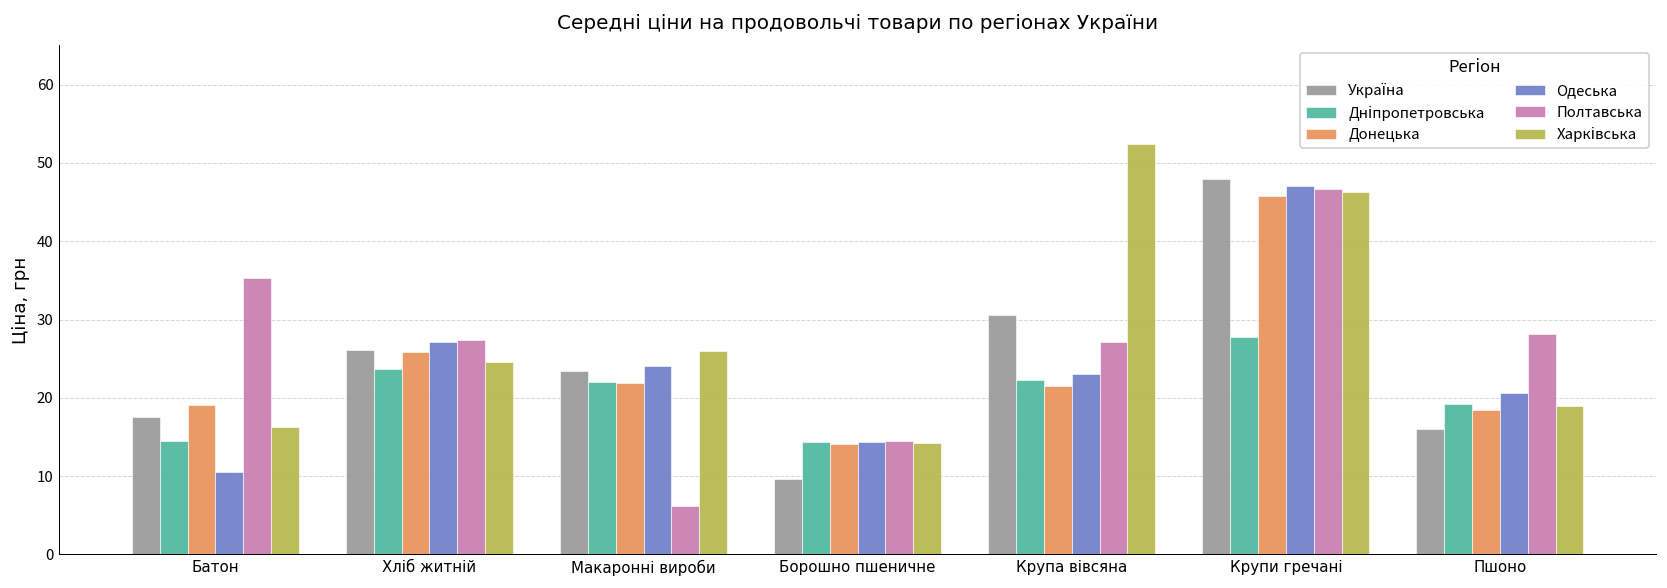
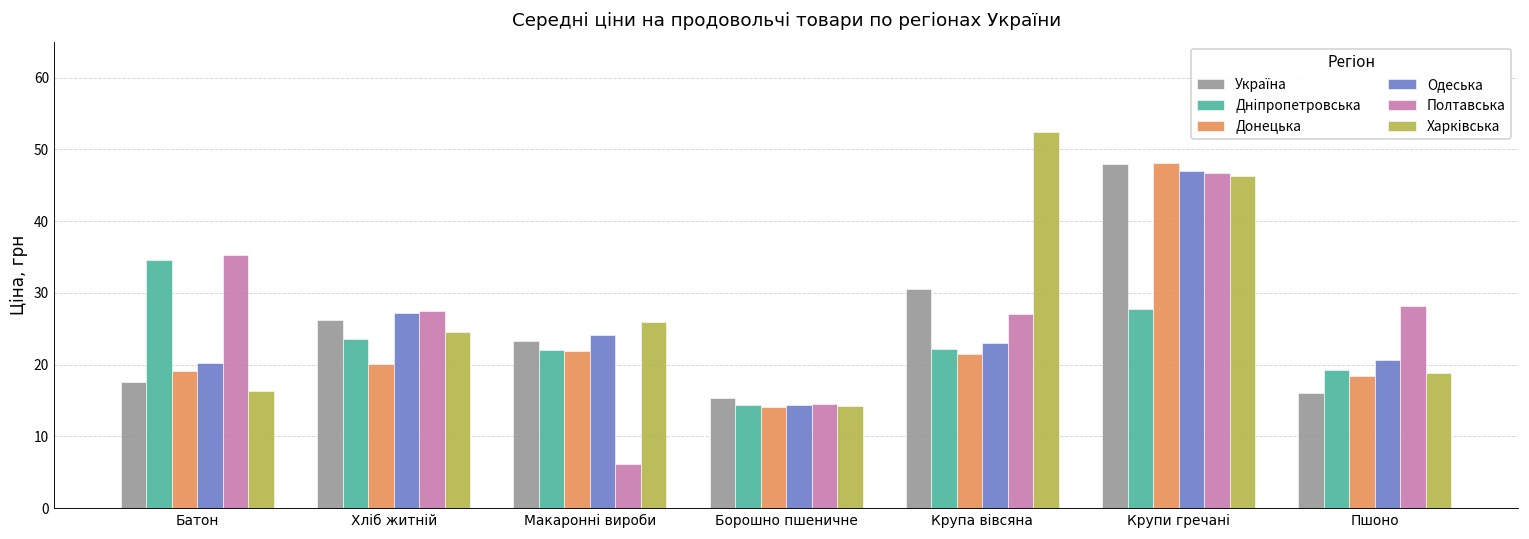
  {
    "Україна": {
      "Батон": 18,
      "Хліб житній": 26,
      "Макаронні вироби": 23,
-     "Борошно пшеничне": 10,
+     "Борошно пшеничне": 15,
      "Крупа вівсяна": 31,
      "Крупи гречані": 48,
      "Пшоно": 16
    },
    "Дніпропетровська": {
-     "Батон": 14,
+     "Батон": 35,
      "Хліб житній": 24,
      "Макаронні вироби": 22,
      "Борошно пшеничне": 14,
      "Крупа вівсяна": 22,
      "Крупи гречані": 28,
      "Пшоно": 19
    },
    "Донецька": {
      "Батон": 19,
-     "Хліб житній": 26,
+     "Хліб житній": 20,
      "Макаронні вироби": 22,
      "Борошно пшеничне": 14,
      "Крупа вівсяна": 21,
-     "Крупи гречані": 46,
+     "Крупи гречані": 48,
      "Пшоно": 18
    },
    "Одеська": {
-     "Батон": 11,
+     "Батон": 20,
      "Хліб житній": 27,
      "Макаронні вироби": 24,
      "Борошно пшеничне": 14,
      "Крупа вівсяна": 23,
      "Крупи гречані": 47,
      "Пшоно": 21
    },
    "Полтавська": {
      "Батон": 35,
      "Хліб житній": 27,
      "Макаронні вироби": 6,
      "Борошно пшеничне": 14,
      "Крупа вівсяна": 27,
      "Крупи гречані": 47,
      "Пшоно": 28
    },
    "Харківська": {
      "Батон": 16,
      "Хліб житній": 25,
      "Макаронні вироби": 26,
      "Борошно пшеничне": 14,
      "Крупа вівсяна": 52,
      "Крупи гречані": 46,
      "Пшоно": 19
    }
  }
